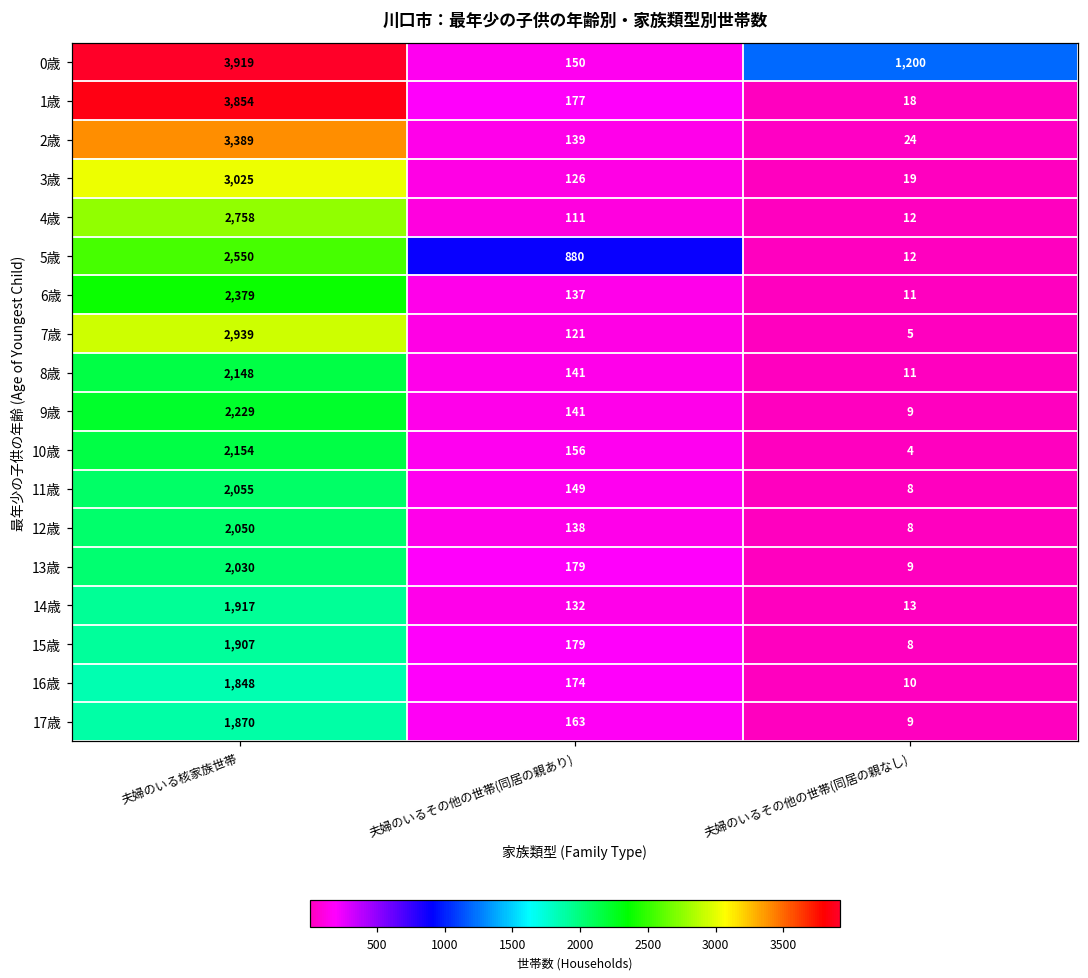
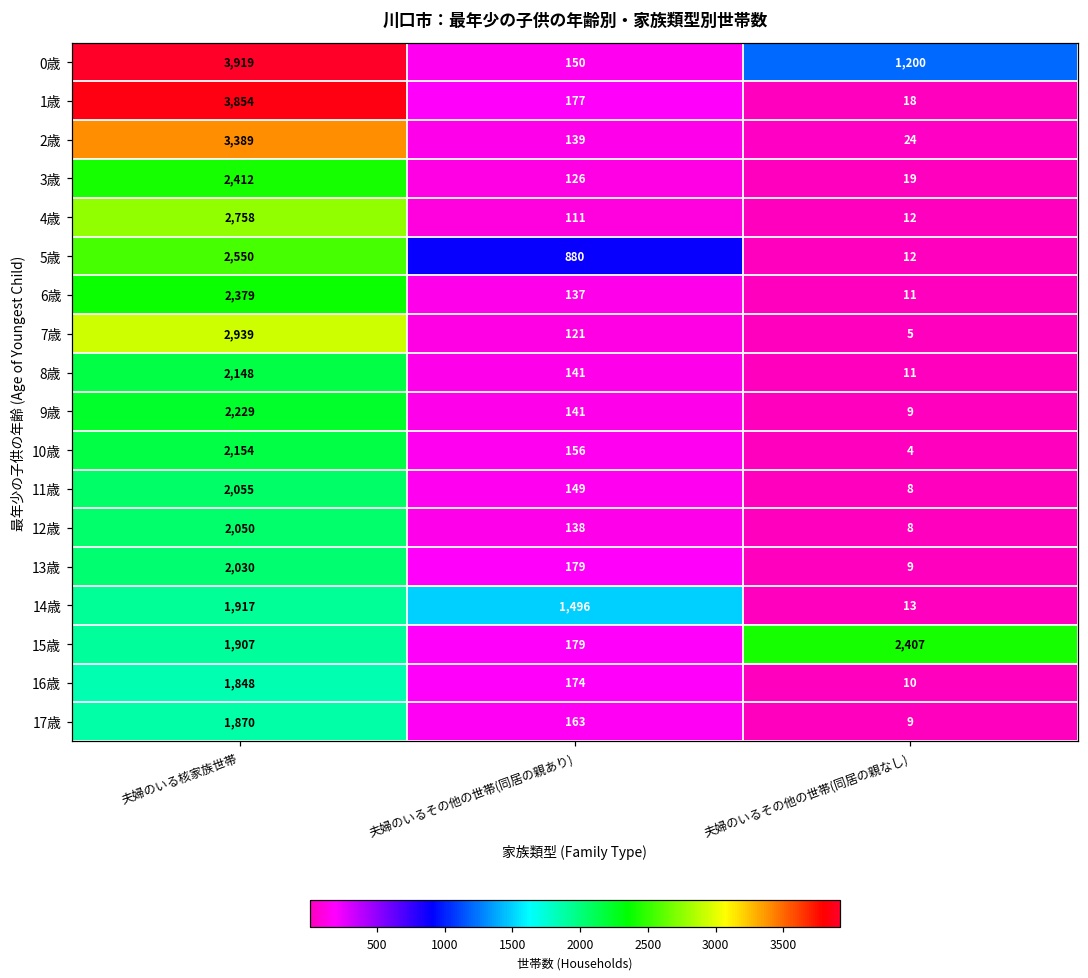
  {
    "0歳": {
      "夫婦のいる核家族世帯": "3,919",
      "夫婦のいるその他の世帯(同居の親あり)": "150",
      "夫婦のいるその他の世帯(同居の親なし)": "1,200"
    },
    "1歳": {
      "夫婦のいる核家族世帯": "3,854",
      "夫婦のいるその他の世帯(同居の親あり)": "177",
      "夫婦のいるその他の世帯(同居の親なし)": "18"
    },
    "2歳": {
      "夫婦のいる核家族世帯": "3,389",
      "夫婦のいるその他の世帯(同居の親あり)": "139",
      "夫婦のいるその他の世帯(同居の親なし)": "24"
    },
    "3歳": {
-     "夫婦のいる核家族世帯": "3,025",
+     "夫婦のいる核家族世帯": "2,412",
      "夫婦のいるその他の世帯(同居の親あり)": "126",
      "夫婦のいるその他の世帯(同居の親なし)": "19"
    },
    "4歳": {
      "夫婦のいる核家族世帯": "2,758",
      "夫婦のいるその他の世帯(同居の親あり)": "111",
      "夫婦のいるその他の世帯(同居の親なし)": "12"
    },
    "5歳": {
      "夫婦のいる核家族世帯": "2,550",
      "夫婦のいるその他の世帯(同居の親あり)": "880",
      "夫婦のいるその他の世帯(同居の親なし)": "12"
    },
    "6歳": {
      "夫婦のいる核家族世帯": "2,379",
      "夫婦のいるその他の世帯(同居の親あり)": "137",
      "夫婦のいるその他の世帯(同居の親なし)": "11"
    },
    "7歳": {
      "夫婦のいる核家族世帯": "2,939",
      "夫婦のいるその他の世帯(同居の親あり)": "121",
      "夫婦のいるその他の世帯(同居の親なし)": "5"
    },
    "8歳": {
      "夫婦のいる核家族世帯": "2,148",
      "夫婦のいるその他の世帯(同居の親あり)": "141",
      "夫婦のいるその他の世帯(同居の親なし)": "11"
    },
    "9歳": {
      "夫婦のいる核家族世帯": "2,229",
      "夫婦のいるその他の世帯(同居の親あり)": "141",
      "夫婦のいるその他の世帯(同居の親なし)": "9"
    },
    "10歳": {
      "夫婦のいる核家族世帯": "2,154",
      "夫婦のいるその他の世帯(同居の親あり)": "156",
      "夫婦のいるその他の世帯(同居の親なし)": "4"
    },
    "11歳": {
      "夫婦のいる核家族世帯": "2,055",
      "夫婦のいるその他の世帯(同居の親あり)": "149",
      "夫婦のいるその他の世帯(同居の親なし)": "8"
    },
    "12歳": {
      "夫婦のいる核家族世帯": "2,050",
      "夫婦のいるその他の世帯(同居の親あり)": "138",
      "夫婦のいるその他の世帯(同居の親なし)": "8"
    },
    "13歳": {
      "夫婦のいる核家族世帯": "2,030",
      "夫婦のいるその他の世帯(同居の親あり)": "179",
      "夫婦のいるその他の世帯(同居の親なし)": "9"
    },
    "14歳": {
      "夫婦のいる核家族世帯": "1,917",
-     "夫婦のいるその他の世帯(同居の親あり)": "132",
+     "夫婦のいるその他の世帯(同居の親あり)": "1,496",
      "夫婦のいるその他の世帯(同居の親なし)": "13"
    },
    "15歳": {
      "夫婦のいる核家族世帯": "1,907",
      "夫婦のいるその他の世帯(同居の親あり)": "179",
-     "夫婦のいるその他の世帯(同居の親なし)": "8"
+     "夫婦のいるその他の世帯(同居の親なし)": "2,407"
    },
    "16歳": {
      "夫婦のいる核家族世帯": "1,848",
      "夫婦のいるその他の世帯(同居の親あり)": "174",
      "夫婦のいるその他の世帯(同居の親なし)": "10"
    },
    "17歳": {
      "夫婦のいる核家族世帯": "1,870",
      "夫婦のいるその他の世帯(同居の親あり)": "163",
      "夫婦のいるその他の世帯(同居の親なし)": "9"
    }
  }
